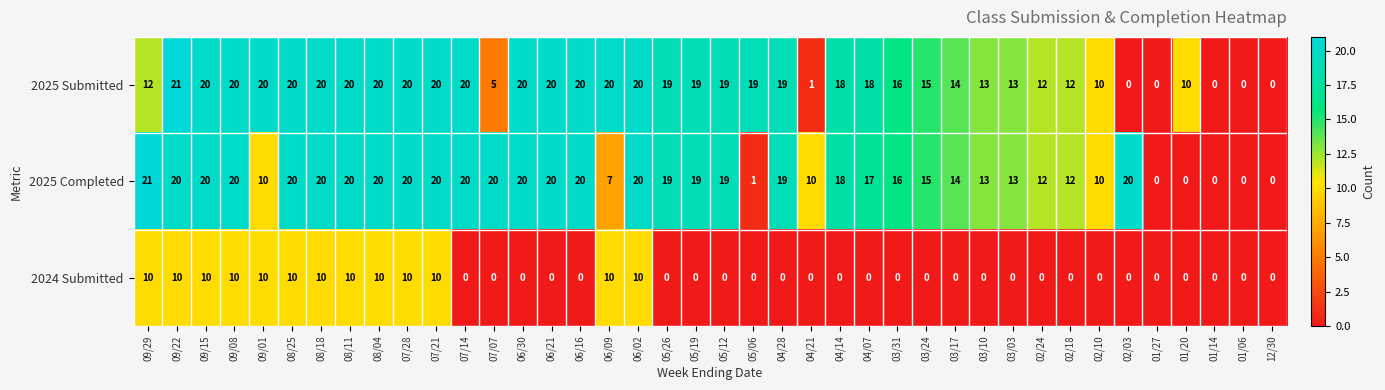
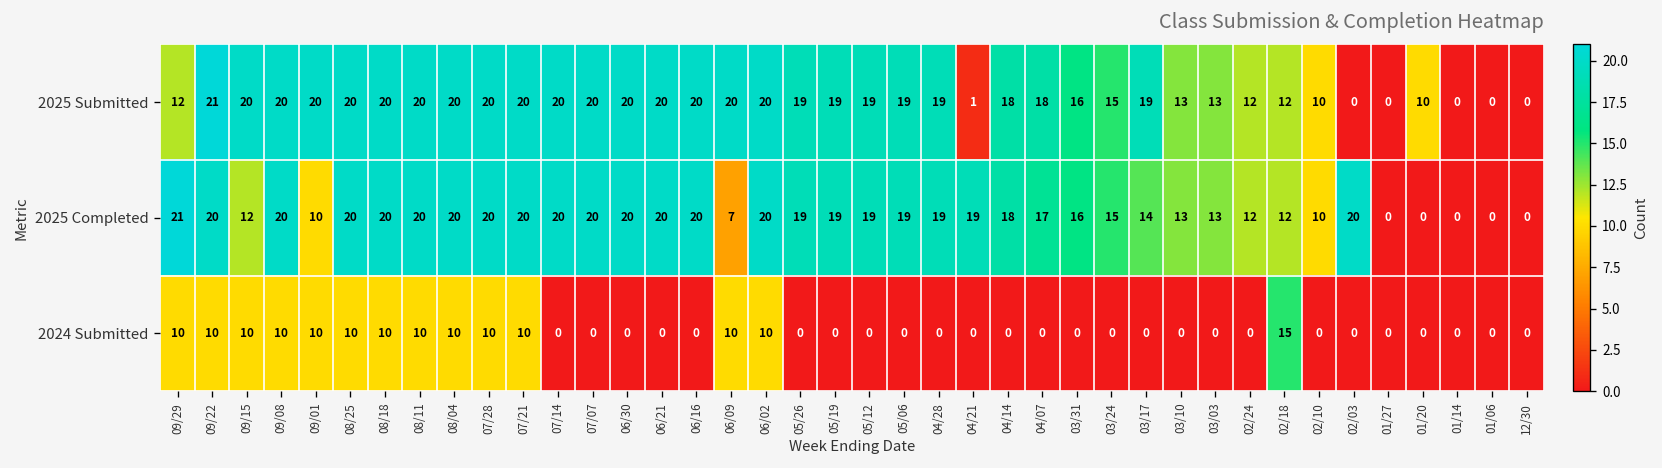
  {
    "2025 Submitted": {
      "09/29": 12,
      "09/22": 21,
      "09/15": 20,
      "09/08": 20,
      "09/01": 20,
      "08/25": 20,
      "08/18": 20,
      "08/11": 20,
      "08/04": 20,
      "07/28": 20,
      "07/21": 20,
      "07/14": 20,
-     "07/07": 5,
+     "07/07": 20,
      "06/30": 20,
      "06/21": 20,
      "06/16": 20,
      "06/09": 20,
      "06/02": 20,
      "05/26": 19,
      "05/19": 19,
      "05/12": 19,
      "05/06": 19,
      "04/28": 19,
      "04/21": 1,
      "04/14": 18,
      "04/07": 18,
      "03/31": 16,
      "03/24": 15,
-     "03/17": 14,
+     "03/17": 19,
      "03/10": 13,
      "03/03": 13,
      "02/24": 12,
      "02/18": 12,
      "02/10": 10,
      "02/03": 0,
      "01/27": 0,
      "01/20": 10,
      "01/14": 0,
      "01/06": 0,
      "12/30": 0
    },
    "2025 Completed": {
      "09/29": 21,
      "09/22": 20,
-     "09/15": 20,
+     "09/15": 12,
      "09/08": 20,
      "09/01": 10,
      "08/25": 20,
      "08/18": 20,
      "08/11": 20,
      "08/04": 20,
      "07/28": 20,
      "07/21": 20,
      "07/14": 20,
      "07/07": 20,
      "06/30": 20,
      "06/21": 20,
      "06/16": 20,
      "06/09": 7,
      "06/02": 20,
      "05/26": 19,
      "05/19": 19,
      "05/12": 19,
-     "05/06": 1,
+     "05/06": 19,
      "04/28": 19,
-     "04/21": 10,
+     "04/21": 19,
      "04/14": 18,
      "04/07": 17,
      "03/31": 16,
      "03/24": 15,
      "03/17": 14,
      "03/10": 13,
      "03/03": 13,
      "02/24": 12,
      "02/18": 12,
      "02/10": 10,
      "02/03": 20,
      "01/27": 0,
      "01/20": 0,
      "01/14": 0,
      "01/06": 0,
      "12/30": 0
    },
    "2024 Submitted": {
      "09/29": 10,
      "09/22": 10,
      "09/15": 10,
      "09/08": 10,
      "09/01": 10,
      "08/25": 10,
      "08/18": 10,
      "08/11": 10,
      "08/04": 10,
      "07/28": 10,
      "07/21": 10,
      "07/14": 0,
      "07/07": 0,
      "06/30": 0,
      "06/21": 0,
      "06/16": 0,
      "06/09": 10,
      "06/02": 10,
      "05/26": 0,
      "05/19": 0,
      "05/12": 0,
      "05/06": 0,
      "04/28": 0,
      "04/21": 0,
      "04/14": 0,
      "04/07": 0,
      "03/31": 0,
      "03/24": 0,
      "03/17": 0,
      "03/10": 0,
      "03/03": 0,
      "02/24": 0,
-     "02/18": 0,
+     "02/18": 15,
      "02/10": 0,
      "02/03": 0,
      "01/27": 0,
      "01/20": 0,
      "01/14": 0,
      "01/06": 0,
      "12/30": 0
    }
  }
